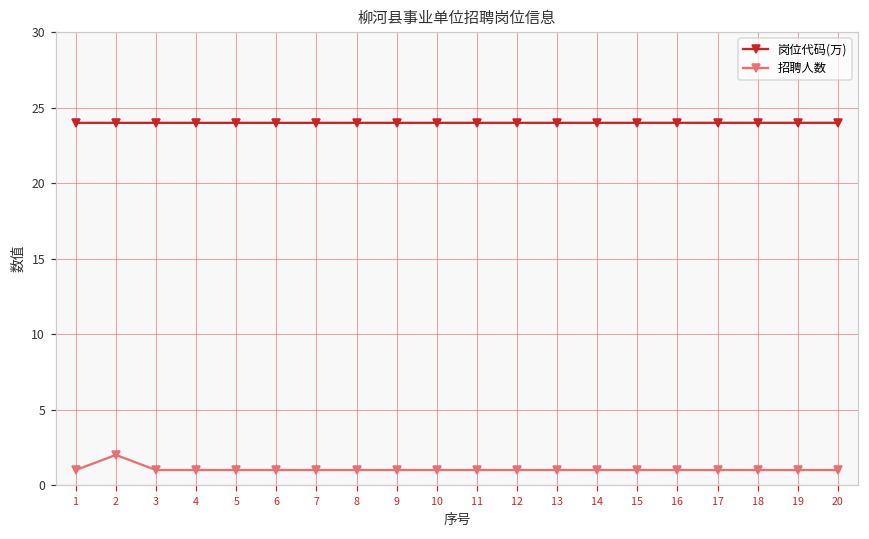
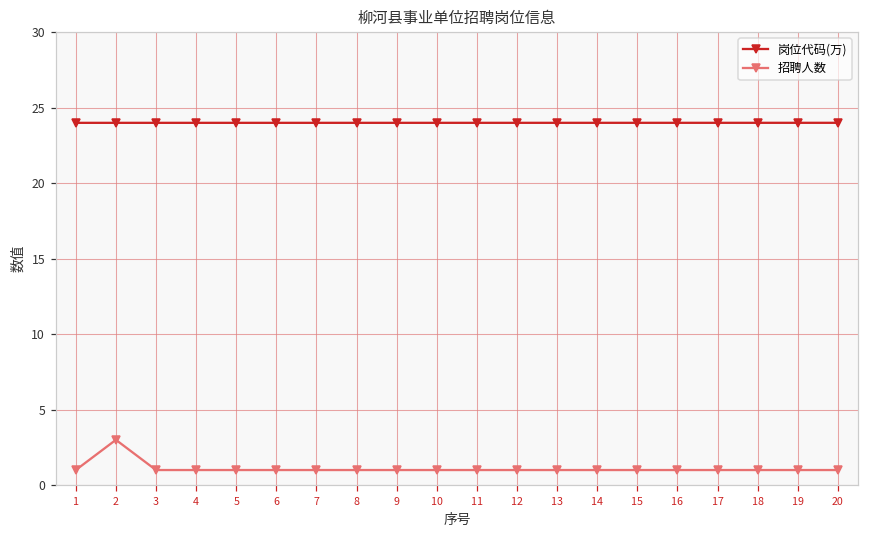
  {
    "岗位代码(万)": {
      "1": 24,
      "2": 24,
      "3": 24,
      "4": 24,
      "5": 24,
      "6": 24,
      "7": 24,
      "8": 24,
      "9": 24,
      "10": 24,
      "11": 24,
      "12": 24,
      "13": 24,
      "14": 24,
      "15": 24,
      "16": 24,
      "17": 24,
      "18": 24,
      "19": 24,
      "20": 24
    },
    "招聘人数": {
      "1": 1,
-     "2": 2,
+     "2": 3,
      "3": 1,
      "4": 1,
      "5": 1,
      "6": 1,
      "7": 1,
      "8": 1,
      "9": 1,
      "10": 1,
      "11": 1,
      "12": 1,
      "13": 1,
      "14": 1,
      "15": 1,
      "16": 1,
      "17": 1,
      "18": 1,
      "19": 1,
      "20": 1
    }
  }
